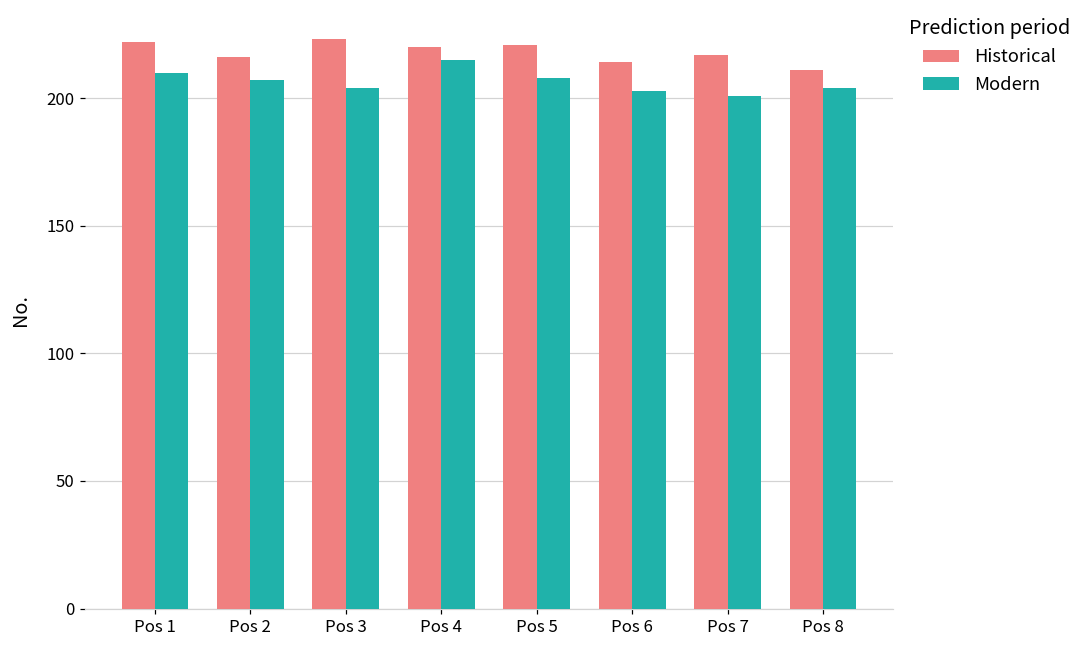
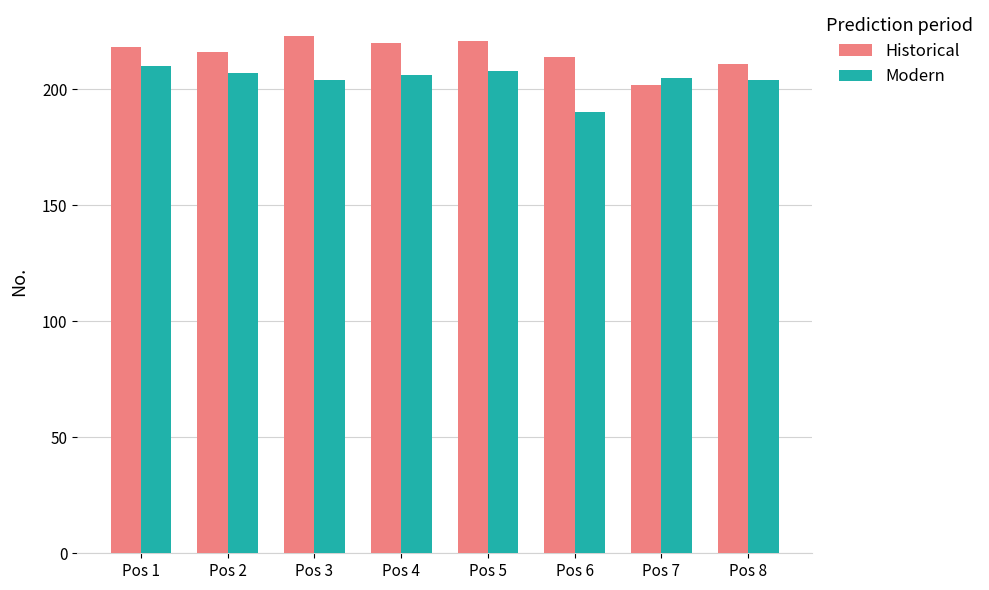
  {
    "Historical": {
-     "Pos 1": 222,
+     "Pos 1": 218,
      "Pos 2": 216,
      "Pos 3": 223,
      "Pos 4": 220,
      "Pos 5": 221,
      "Pos 6": 214,
-     "Pos 7": 217,
+     "Pos 7": 202,
      "Pos 8": 211
    },
    "Modern": {
      "Pos 1": 210,
      "Pos 2": 207,
      "Pos 3": 204,
-     "Pos 4": 215,
+     "Pos 4": 206,
      "Pos 5": 208,
-     "Pos 6": 203,
-     "Pos 7": 201,
+     "Pos 6": 190,
+     "Pos 7": 205,
      "Pos 8": 204
    }
  }
